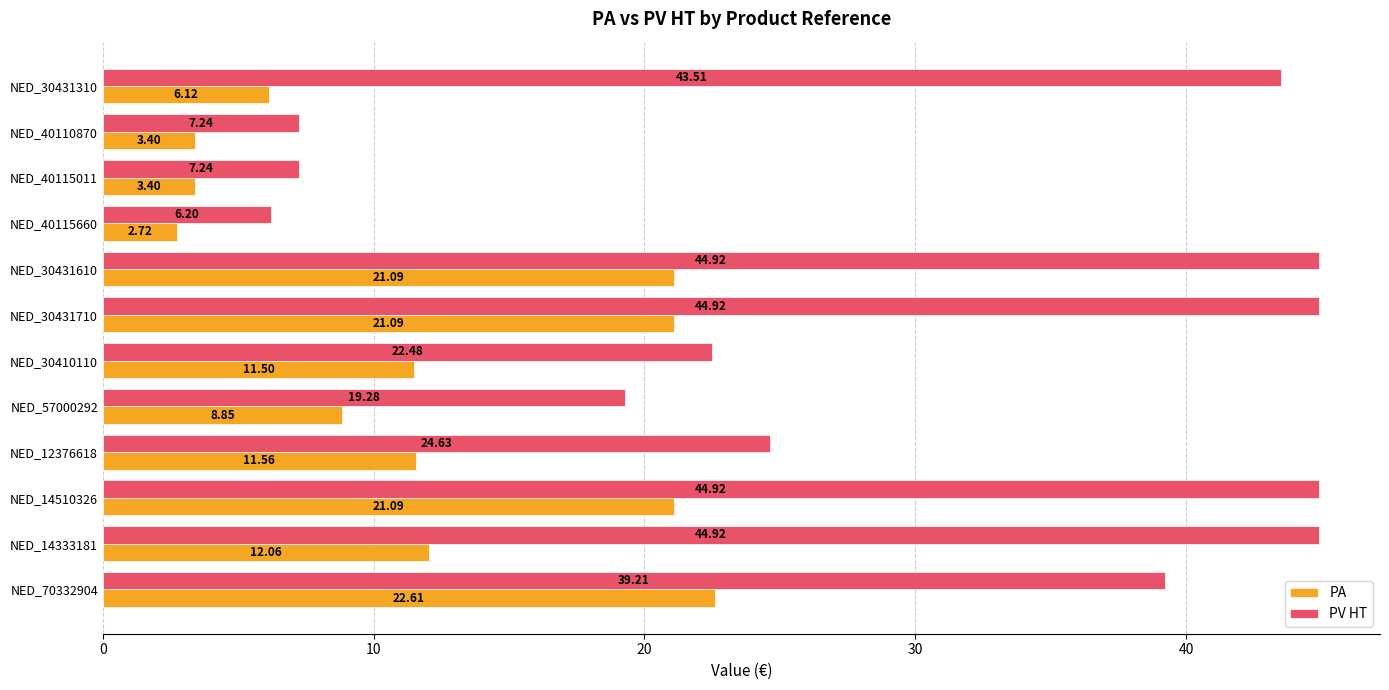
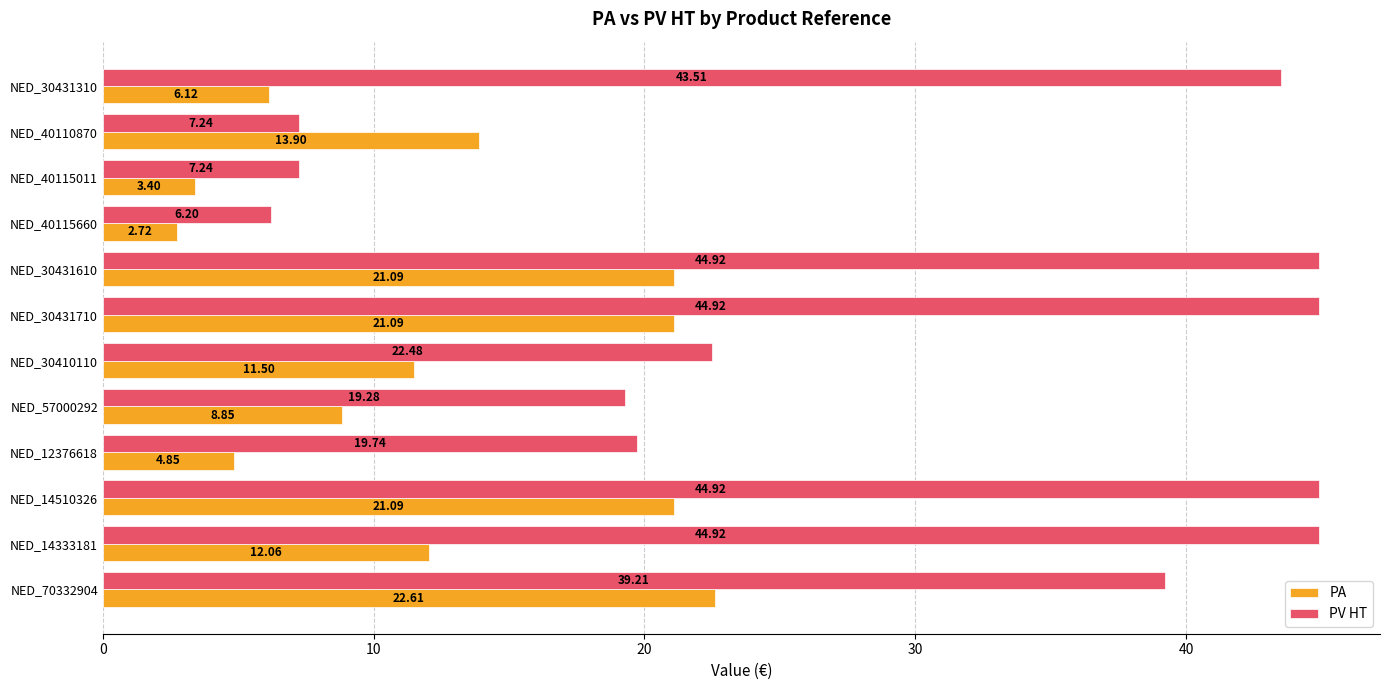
  {
    "PA": {
      "NED_30431310": 6.12,
-     "NED_40110870": 3.40,
+     "NED_40110870": 13.90,
      "NED_40115011": 3.40,
      "NED_40115660": 2.72,
      "NED_30431610": 21.09,
      "NED_30431710": 21.09,
      "NED_30410110": 11.50,
      "NED_57000292": 8.85,
-     "NED_12376618": 11.56,
+     "NED_12376618": 4.85,
      "NED_14510326": 21.09,
      "NED_14333181": 12.06,
      "NED_70332904": 22.61
    },
    "PV HT": {
      "NED_30431310": 43.51,
      "NED_40110870": 7.24,
      "NED_40115011": 7.24,
      "NED_40115660": 6.20,
      "NED_30431610": 44.92,
      "NED_30431710": 44.92,
      "NED_30410110": 22.48,
      "NED_57000292": 19.28,
-     "NED_12376618": 24.63,
+     "NED_12376618": 19.74,
      "NED_14510326": 44.92,
      "NED_14333181": 44.92,
      "NED_70332904": 39.21
    }
  }
